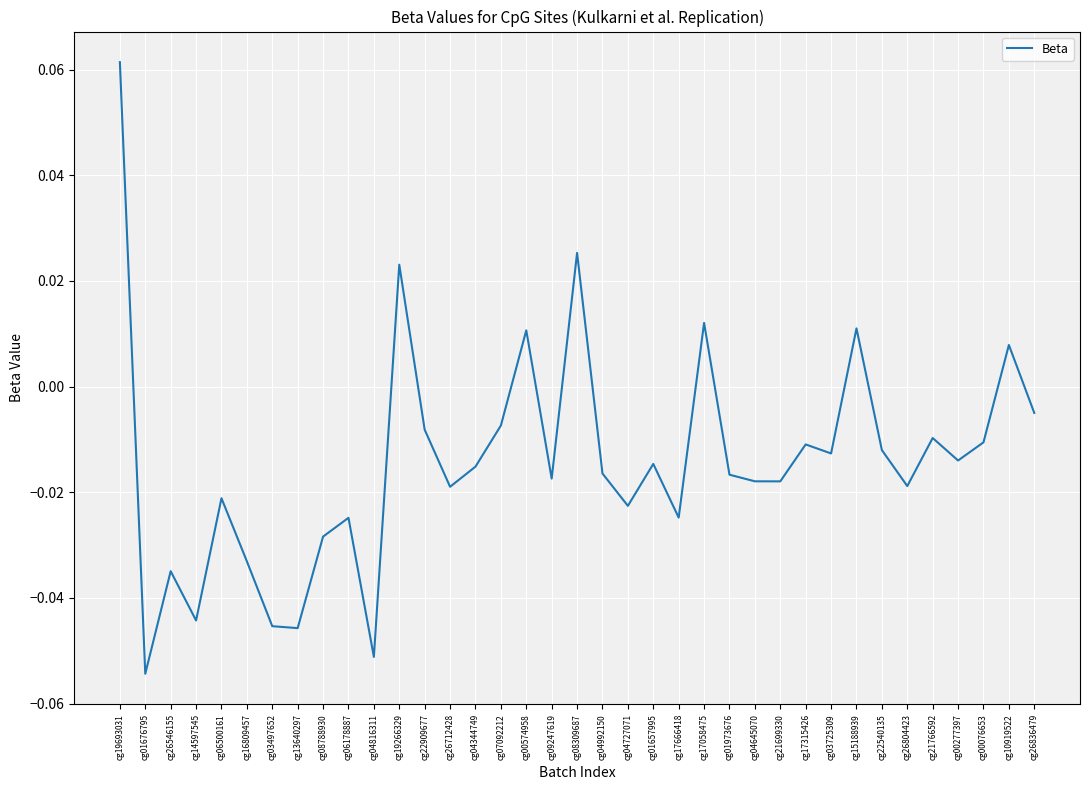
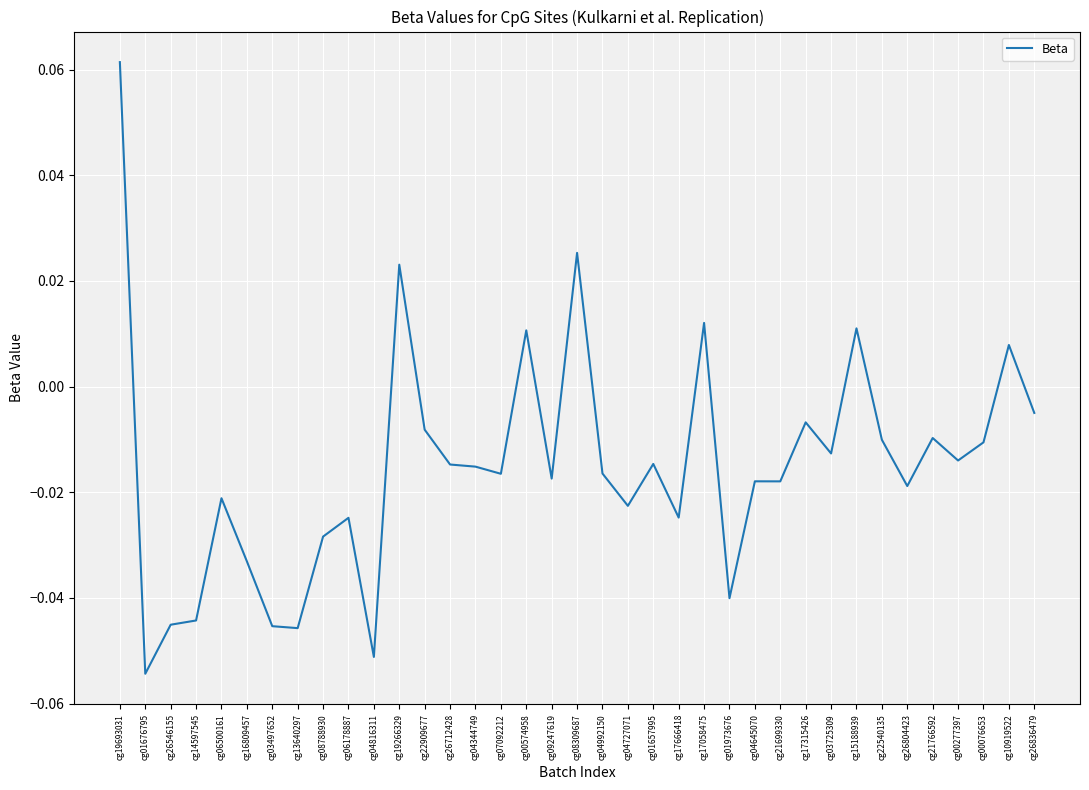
  {
    "cg19693031": 0.061,
    "cg01676795": -0.054,
-   "cg26546155": -0.035,
+   "cg26546155": -0.045,
    "cg14597545": -0.044,
    "cg06500161": -0.021,
    "cg16809457": -0.033,
    "cg03497652": -0.045,
    "cg13640297": -0.046,
    "cg08788930": -0.028,
    "cg06178887": -0.025,
    "cg04816311": -0.051,
    "cg19266329": 0.023,
    "cg22909677": -0.008,
-   "cg26712428": -0.019,
+   "cg26712428": -0.015,
    "cg04344749": -0.015,
-   "cg07092212": -0.007,
+   "cg07092212": -0.017,
    "cg00574958": 0.011,
    "cg09247619": -0.017,
    "cg08309687": 0.025,
    "cg04992150": -0.016,
    "cg04727071": -0.023,
    "cg01657995": -0.015,
    "cg17666418": -0.025,
    "cg17058475": 0.012,
-   "cg01973676": -0.017,
+   "cg01973676": -0.040,
    "cg04645070": -0.018,
    "cg21699330": -0.018,
-   "cg17315426": -0.011,
+   "cg17315426": -0.007,
    "cg03725309": -0.013,
    "cg15188939": 0.011,
-   "cg22540135": -0.012,
+   "cg22540135": -0.010,
    "cg26804423": -0.019,
    "cg21766592": -0.010,
    "cg00277397": -0.014,
    "cg00076653": -0.011,
    "cg10919522": 0.008,
    "cg26836479": -0.005
  }
